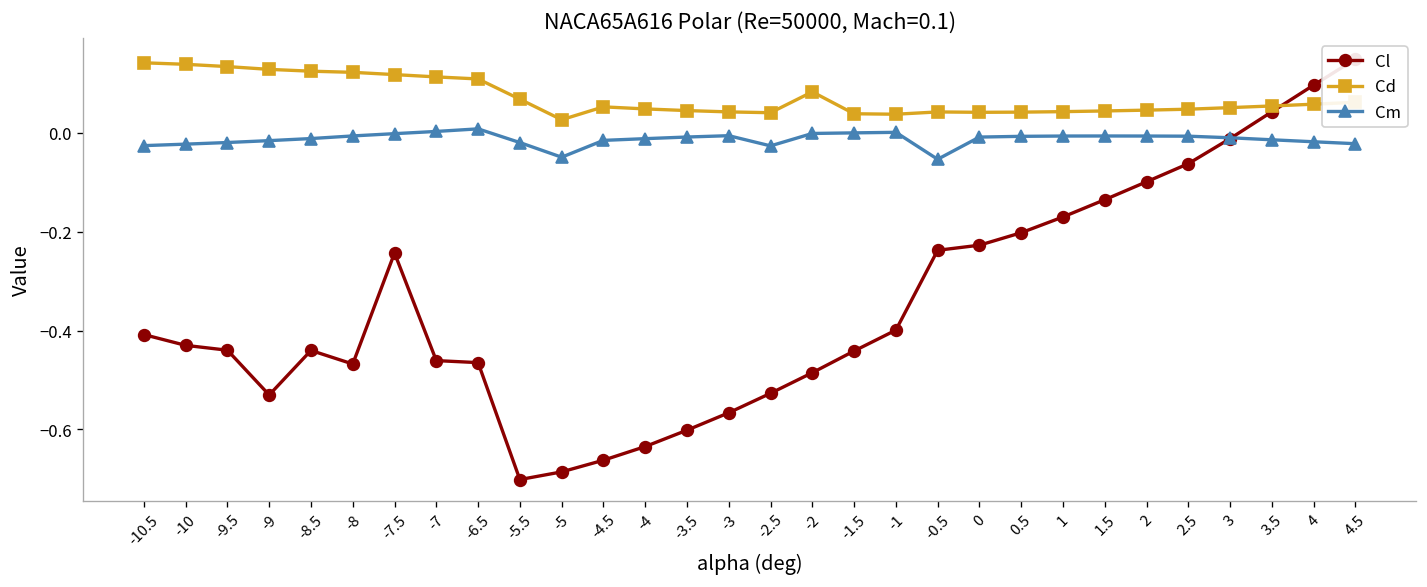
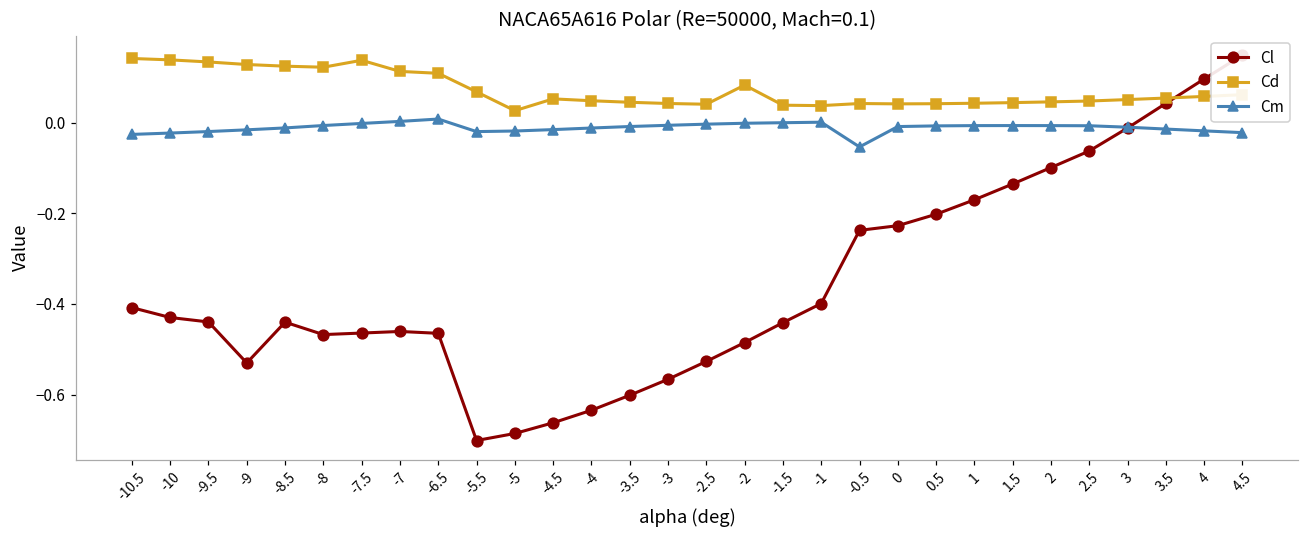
  {
    "Cl": {
      "-10.5": -0.41,
      "-10": -0.43,
      "-9.5": -0.44,
      "-9": -0.53,
      "-8.5": -0.44,
      "-8": -0.47,
-     "-7.5": -0.24,
+     "-7.5": -0.46,
      "-7": -0.46,
      "-6.5": -0.46,
      "-5.5": -0.70,
      "-5": -0.69,
      "-4.5": -0.66,
      "-4": -0.63,
      "-3.5": -0.60,
      "-3": -0.57,
      "-2.5": -0.53,
      "-2": -0.49,
      "-1.5": -0.44,
      "-1": -0.40,
      "-0.5": -0.24,
      "0": -0.23,
      "0.5": -0.20,
      "1": -0.17,
      "1.5": -0.14,
      "2": -0.10,
      "2.5": -0.06,
      "3.5": 0.04,
      "4": 0.10
    },
    "Cd": {
      "-10.5": 0.14,
      "-10": 0.14,
      "-9.5": 0.13,
      "-9": 0.13,
      "-8.5": 0.12,
      "-8": 0.12,
-     "-7.5": 0.12,
+     "-7.5": 0.14,
      "-7": 0.11,
      "-6.5": 0.11,
      "-5.5": 0.07,
      "-5": 0.03,
      "-4.5": 0.05,
      "-4": 0.05,
      "-3.5": 0.04,
      "-3": 0.04,
      "-2.5": 0.04,
      "-2": 0.08,
      "-1.5": 0.04,
      "-1": 0.04,
      "-0.5": 0.04,
      "0": 0.04,
      "0.5": 0.04,
      "1": 0.04,
      "1.5": 0.04,
      "2": 0.05,
      "2.5": 0.05,
      "3": 0.05,
      "3.5": 0.05,
      "4": 0.06
    },
    "Cm": {
      "-10.5": -0.03,
      "-10": -0.02,
      "-9.5": -0.02,
      "-9": -0.02,
      "-8.5": -0.01,
      "-8": -0.01,
      "-7.5": 0.00,
      "-7": 0.00,
      "-6.5": 0.01,
      "-5.5": -0.02,
-     "-5": -0.05,
+     "-5": -0.02,
      "-4.5": -0.02,
      "-4": -0.01,
      "-3.5": -0.01,
      "-3": -0.01,
-     "-2.5": -0.03,
+     "-2.5": 0.00,
      "-2": 0.00,
      "-1.5": 0.00,
      "-1": 0.00,
      "-0.5": -0.05,
      "0": -0.01,
      "0.5": -0.01,
      "1": -0.01,
      "1.5": -0.01,
      "2": -0.01,
      "2.5": -0.01,
      "3.5": -0.01,
      "4": -0.02,
      "4.5": -0.02
    }
  }
